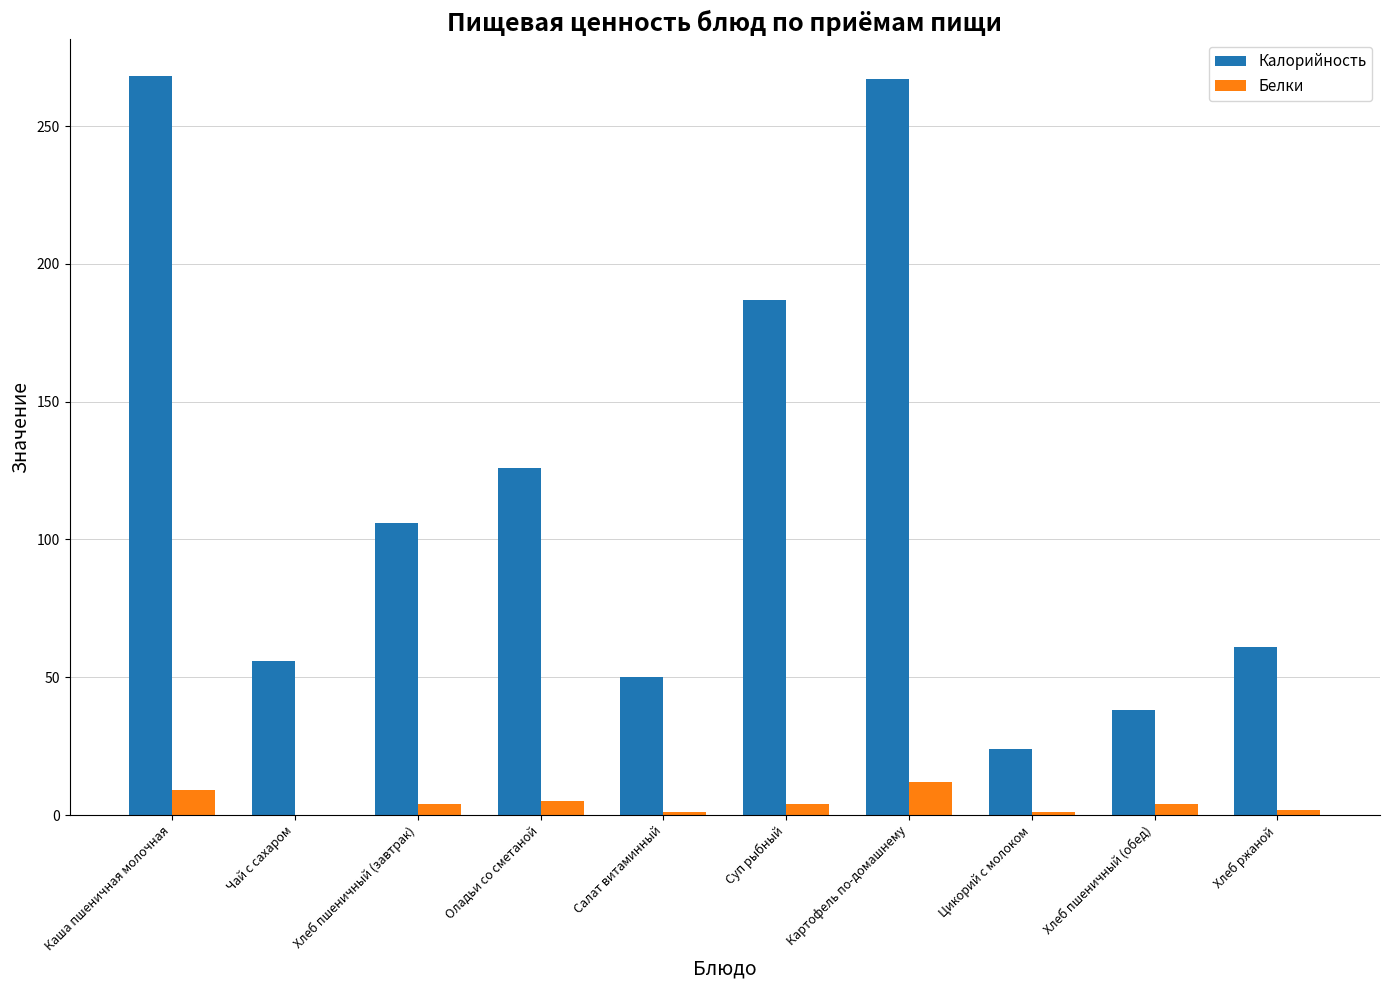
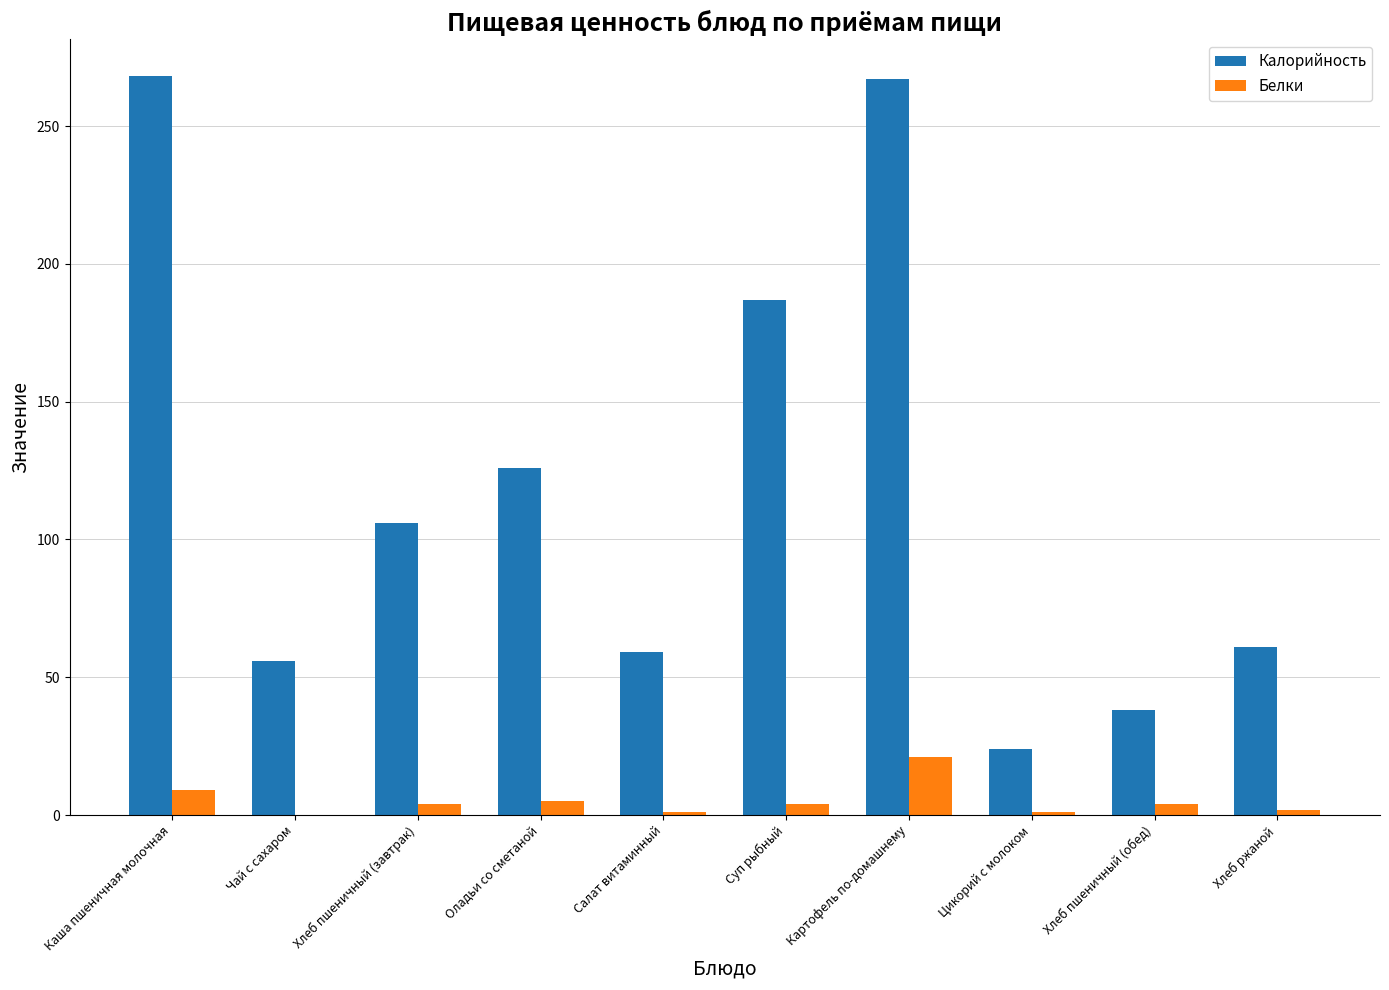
  {
    "Калорийность": {
      "Каша пшеничная молочная": 268,
      "Чай с сахаром": 56,
      "Хлеб пшеничный (завтрак)": 106,
      "Оладьи со сметаной": 126,
-     "Салат витаминный": 50,
+     "Салат витаминный": 59,
      "Суп рыбный": 187,
      "Картофель по-домашнему": 267,
      "Цикорий с молоком": 24,
      "Хлеб пшеничный (обед)": 38,
      "Хлеб ржаной": 61
    },
    "Белки": {
      "Каша пшеничная молочная": 9,
      "Чай с сахаром": 0,
      "Хлеб пшеничный (завтрак)": 4,
      "Оладьи со сметаной": 5,
      "Салат витаминный": 1,
      "Суп рыбный": 4,
-     "Картофель по-домашнему": 12,
+     "Картофель по-домашнему": 21,
      "Цикорий с молоком": 1,
      "Хлеб пшеничный (обед)": 4,
      "Хлеб ржаной": 2
    }
  }
